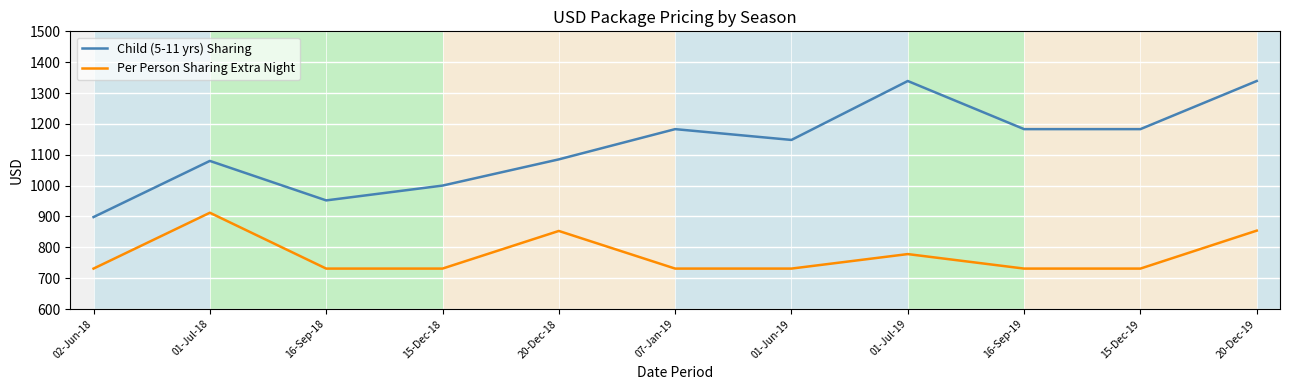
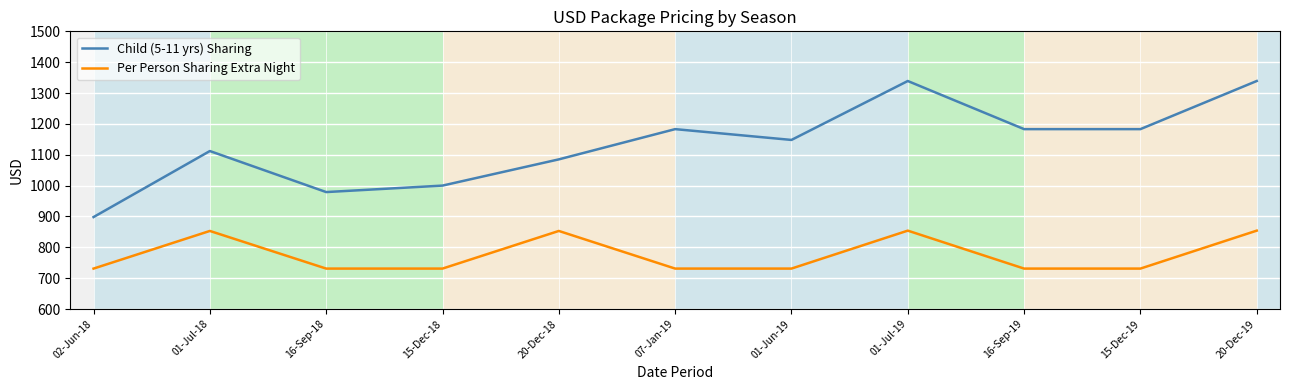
  {
    "Child (5-11 yrs) Sharing": {
      "02-Jun-18": 900,
-     "01-Jul-18": 1080,
-     "16-Sep-18": 950,
+     "01-Jul-18": 1110,
+     "16-Sep-18": 980,
      "15-Dec-18": 1000,
      "20-Dec-18": 1090,
      "07-Jan-19": 1180,
      "01-Jun-19": 1150,
      "01-Jul-19": 1340,
      "16-Sep-19": 1180,
      "15-Dec-19": 1180,
      "20-Dec-19": 1340
    },
    "Per Person Sharing Extra Night": {
      "02-Jun-18": 730,
-     "01-Jul-18": 910,
+     "01-Jul-18": 850,
      "16-Sep-18": 730,
      "15-Dec-18": 730,
      "20-Dec-18": 850,
      "07-Jan-19": 730,
      "01-Jun-19": 730,
-     "01-Jul-19": 780,
+     "01-Jul-19": 850,
      "16-Sep-19": 730,
      "15-Dec-19": 730,
      "20-Dec-19": 850
    }
  }
